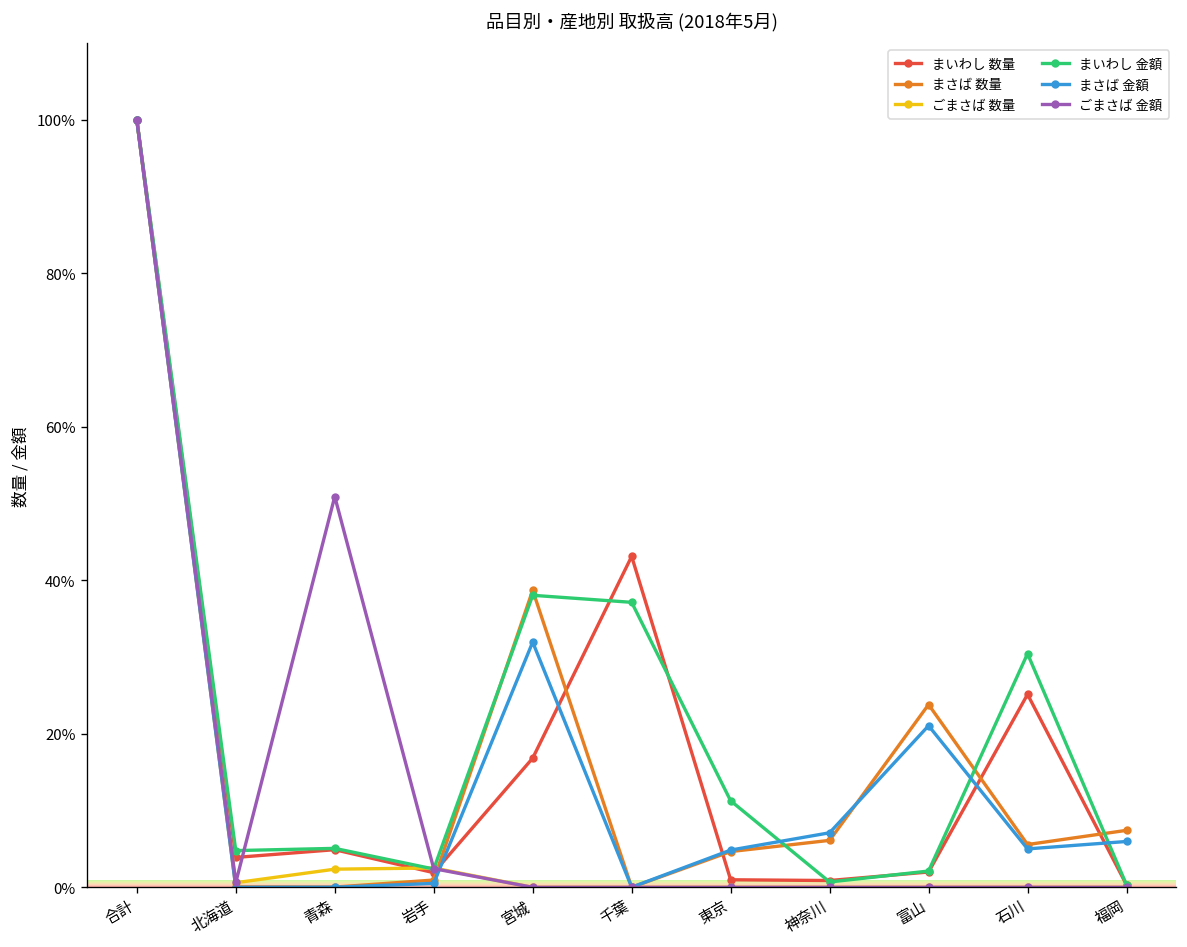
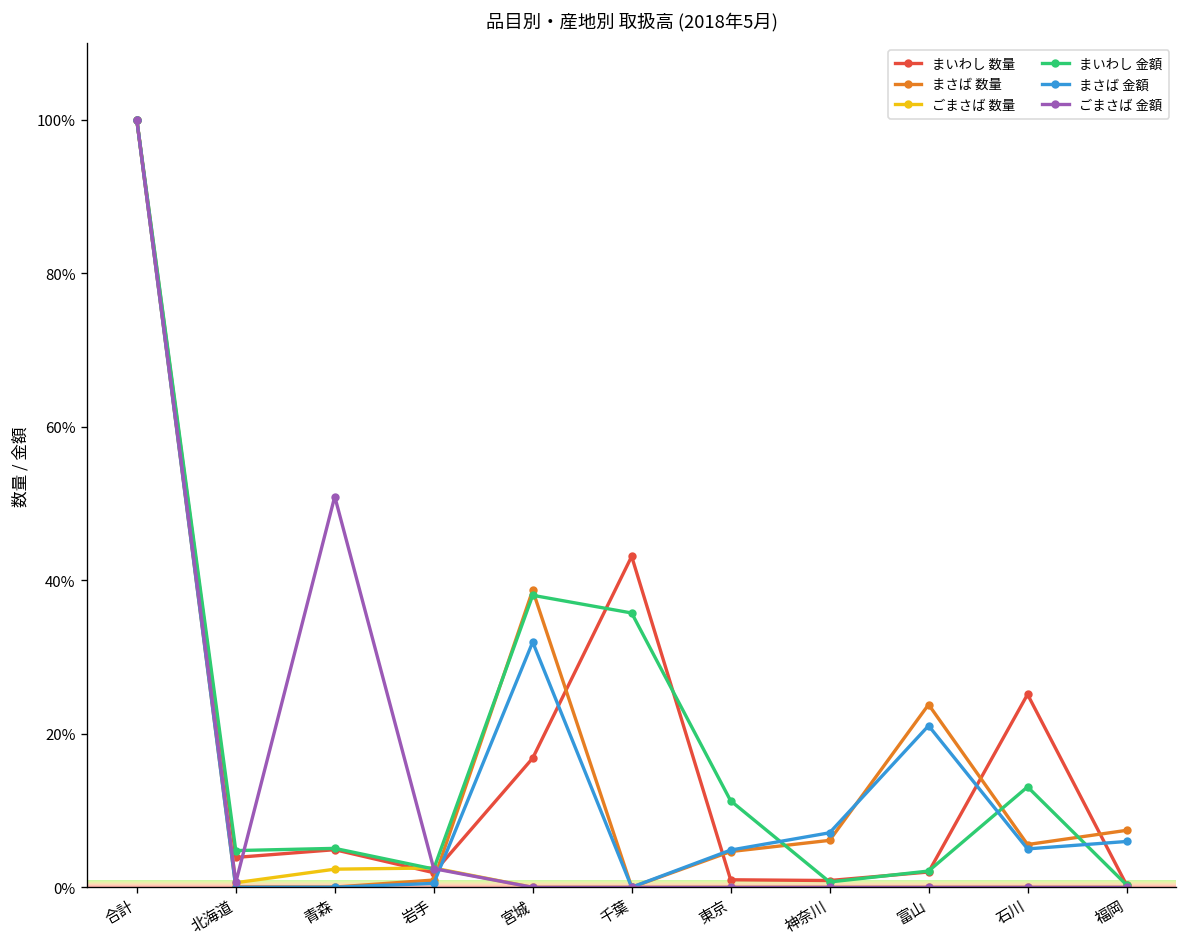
  {
    "ごまさば 数量": {
      "青森": "2%"
    },
    "まいわし 金額": {
      "北海道": "5%",
      "宮城": "38%",
-     "千葉": "37%",
+     "千葉": "36%",
      "東京": "11%",
-     "石川": "30%"
+     "石川": "13%"
    },
    "まさば 金額": {
      "岩手": "1%",
      "宮城": "32%",
      "神奈川": "7%",
      "富山": "21%",
      "石川": "5%",
      "福岡": "6%"
    },
    "ごまさば 金額": {
      "青森": "51%"
    }
  }
